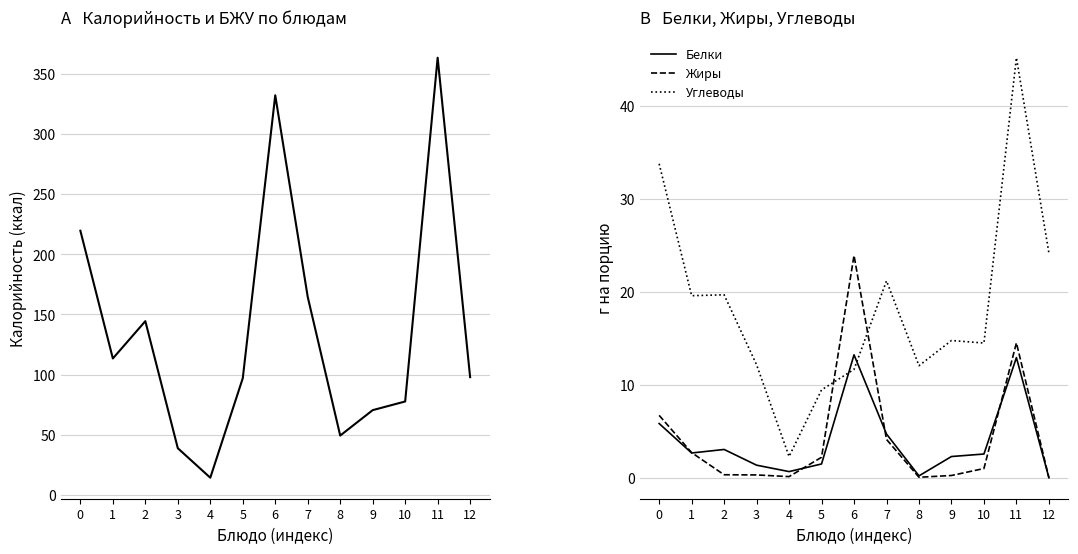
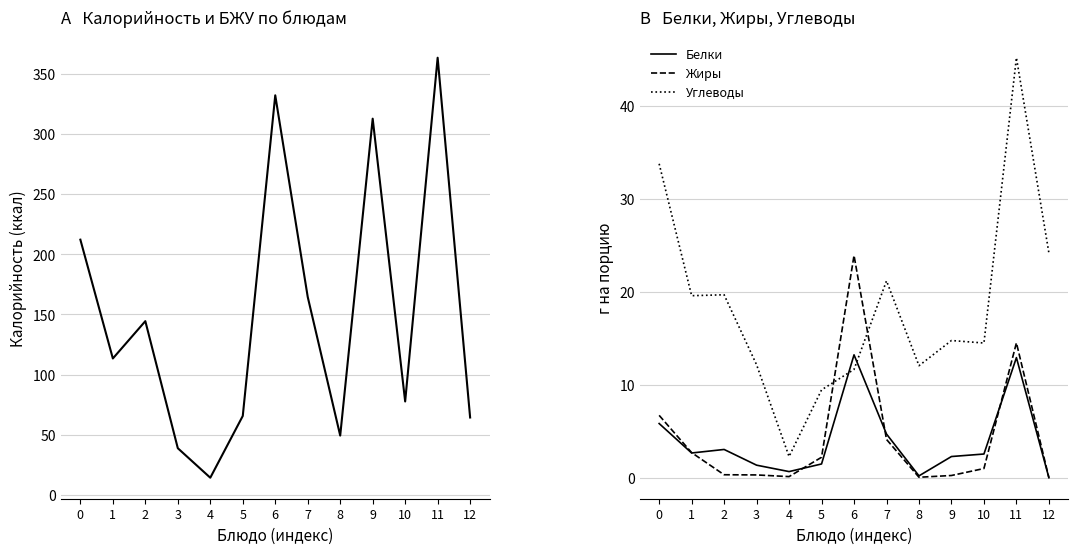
  {
    "А Калорийность и БЖУ по блюдам": {
-     "0": 219,
+     "0": 212,
      "1": 113,
      "2": 144,
      "3": 39,
      "4": 14,
-     "5": 97,
+     "5": 66,
      "6": 332,
      "7": 165,
      "8": 49,
-     "9": 71,
+     "9": 313,
      "10": 78,
      "11": 363,
-     "12": 98
+     "12": 64
    }
  }
